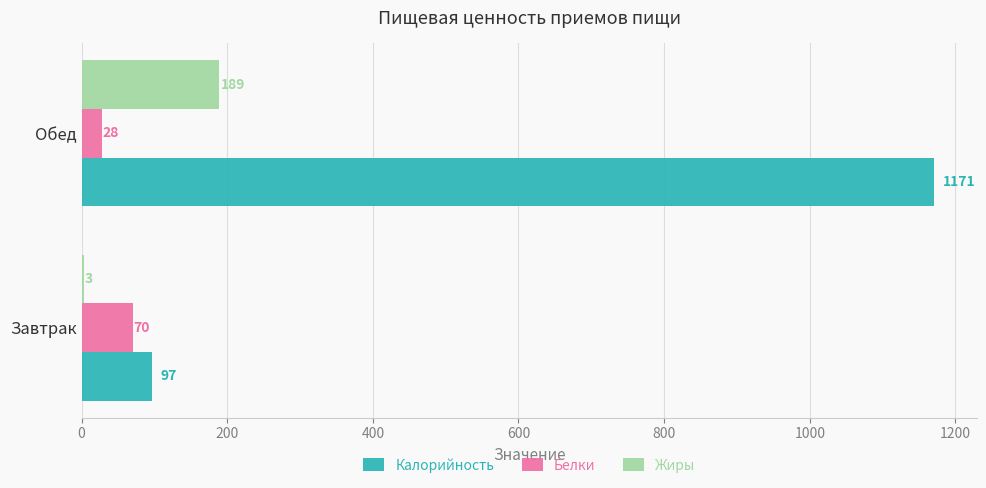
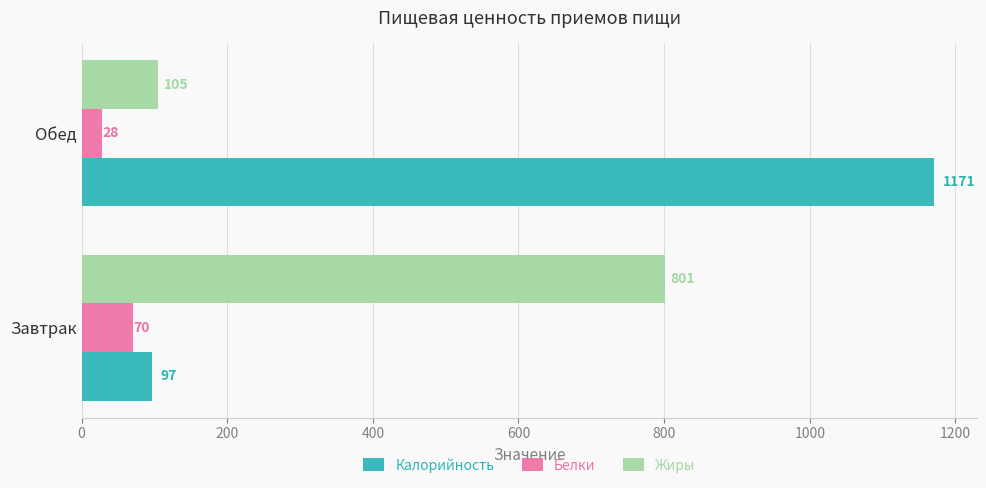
  {
    "Калорийность": {
      "Обед": 1171,
      "Завтрак": 97
    },
    "Белки": {
      "Обед": 28,
      "Завтрак": 70
    },
    "Жиры": {
-     "Обед": 189,
-     "Завтрак": 3
+     "Обед": 105,
+     "Завтрак": 801
    }
  }
